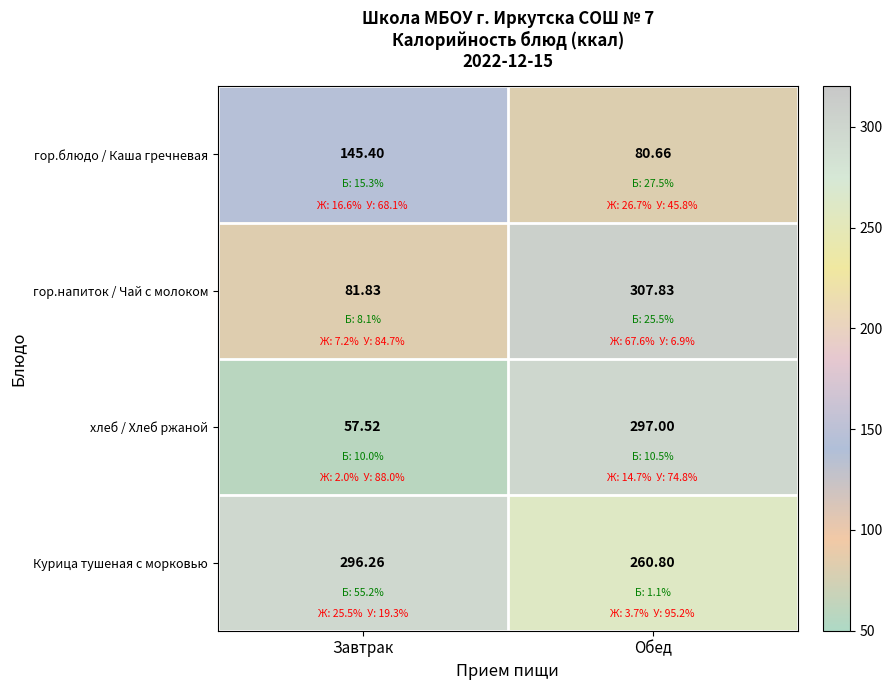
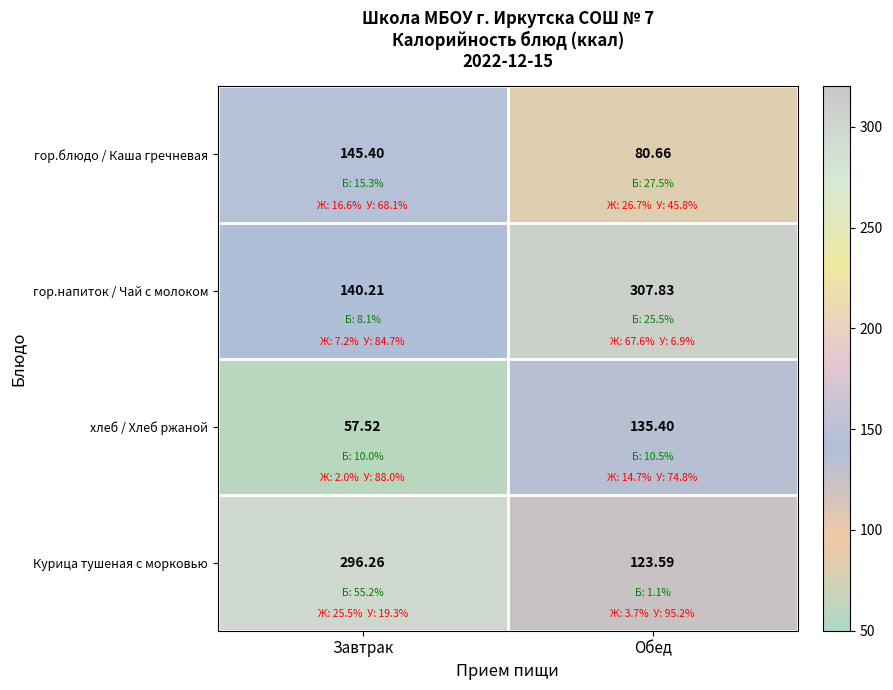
  {
    "гор.напиток / Чай с молоком": {
-     "Завтрак": 81.83
+     "Завтрак": 140.21
    },
    "хлеб / Хлеб ржаной": {
-     "Обед": 297.00
+     "Обед": 135.40
    },
    "Курица тушеная с морковью": {
-     "Обед": 260.80
+     "Обед": 123.59
    }
  }
